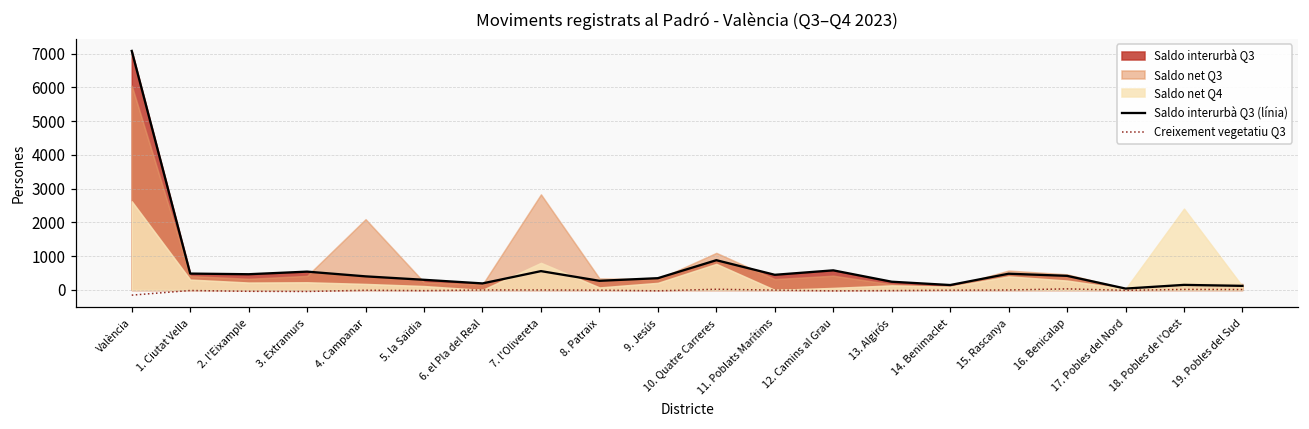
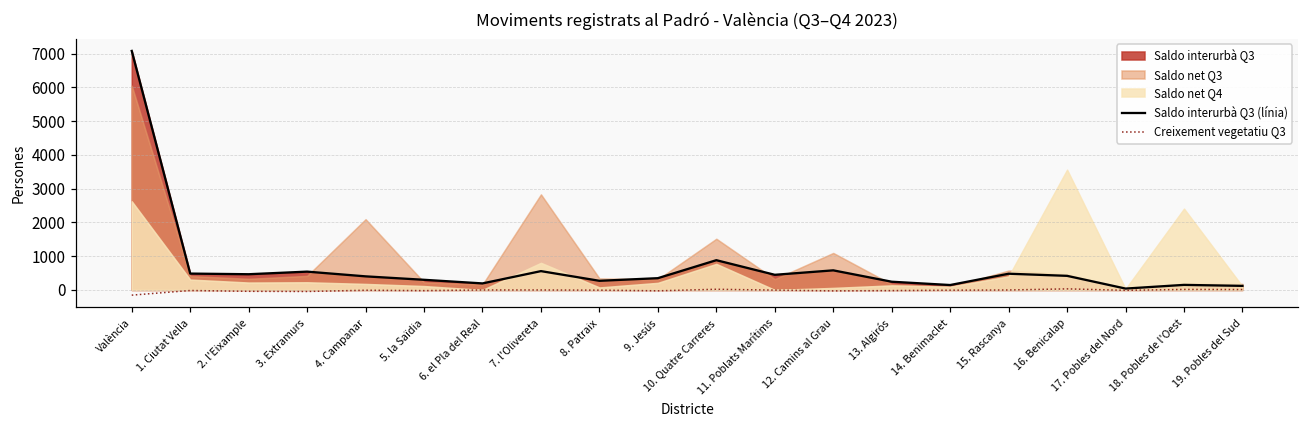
  {
    "Saldo net Q3": {
      "València": 6100,
      "2. l'Eixample": 300,
      "3. Extramurs": 400,
      "4. Campanar": 2100,
      "7. l'Olivereta": 2800,
-     "10. Quatre Carreres": 1100,
+     "10. Quatre Carreres": 1500,
      "11. Poblats Marítims": 300,
-     "12. Camins al Grau": 400,
+     "12. Camins al Grau": 1100,
      "15. Rascanya": 600
    },
    "Saldo net Q4": {
      "València": 2600,
      "1. Ciutat Vella": 300,
      "2. l'Eixample": 200,
      "3. Extramurs": 200,
      "4. Campanar": 200,
      "5. la Saïdia": 100,
      "7. l'Olivereta": 800,
      "9. Jesús": 200,
      "10. Quatre Carreres": 800,
-     "16. Benicalap": 300,
+     "16. Benicalap": 3600,
      "18. Pobles de l'Oest": 2400
    }
  }
